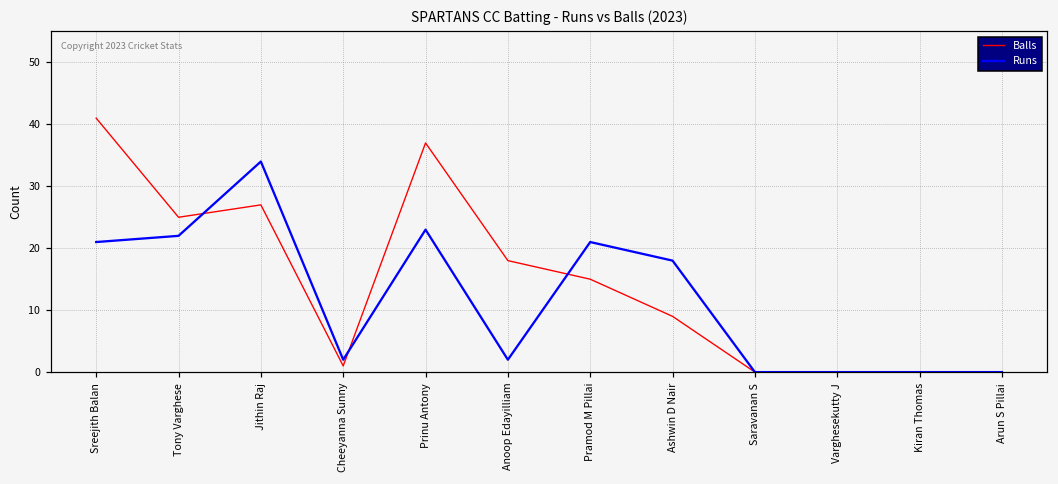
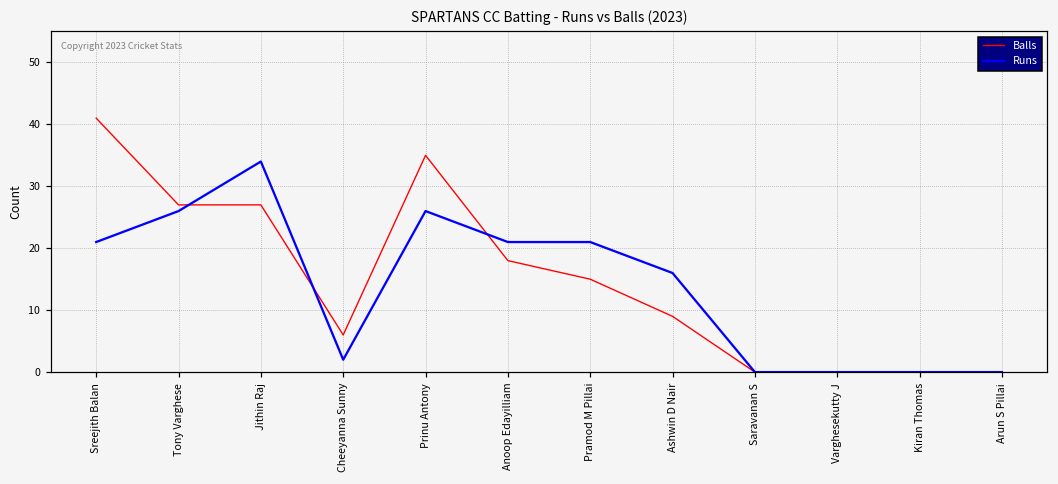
  {
    "Balls": {
      "Sreejith Balan": 41,
-     "Tony Varghese": 25,
+     "Tony Varghese": 27,
      "Jithin Raj": 27,
-     "Cheeyanna Sunny": 1,
-     "Prinu Antony": 37,
+     "Cheeyanna Sunny": 6,
+     "Prinu Antony": 35,
      "Anoop Edayilliam": 18,
      "Pramod M Pillai": 15,
      "Ashwin D Nair": 9
    },
    "Runs": {
      "Sreejith Balan": 21,
-     "Tony Varghese": 22,
+     "Tony Varghese": 26,
      "Jithin Raj": 34,
      "Cheeyanna Sunny": 2,
-     "Prinu Antony": 23,
-     "Anoop Edayilliam": 2,
+     "Prinu Antony": 26,
+     "Anoop Edayilliam": 21,
      "Pramod M Pillai": 21,
-     "Ashwin D Nair": 18
+     "Ashwin D Nair": 16
    }
  }
